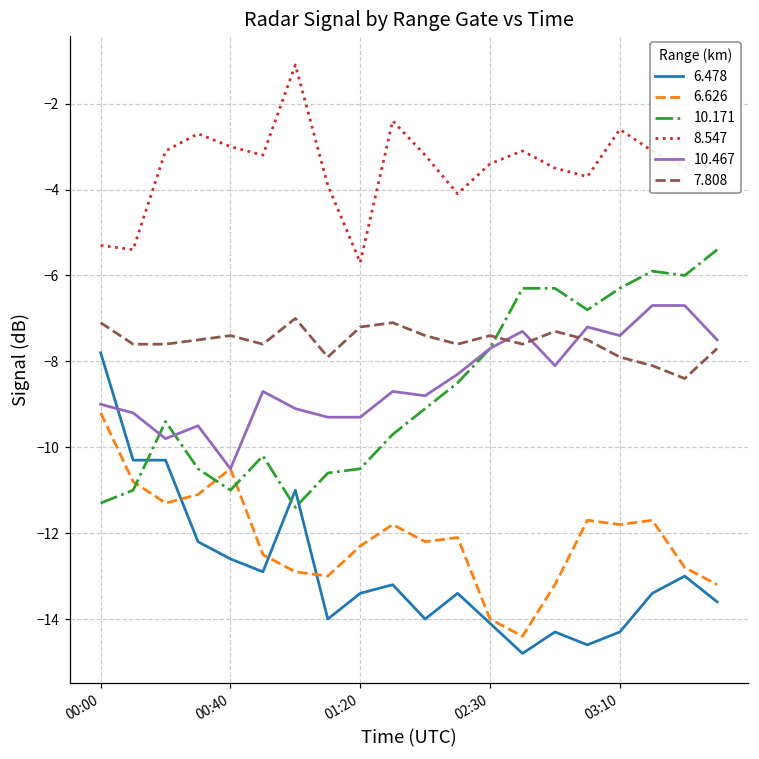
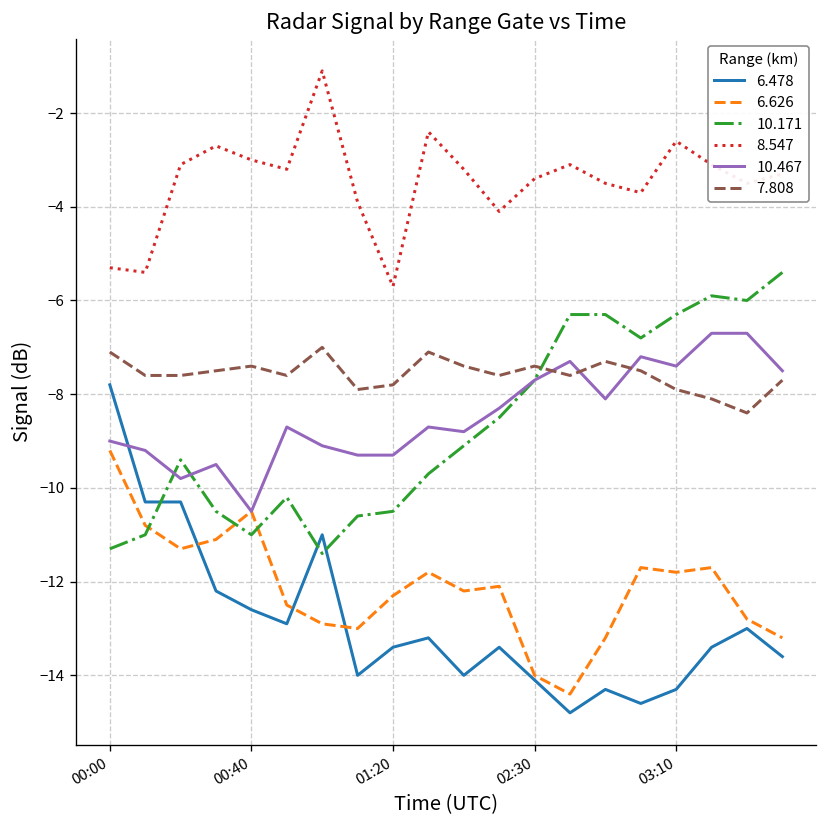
  {
    "6.478": {
      "00:00": -7.8,
      "00:40": -12.6,
      "01:20": -13.4,
      "02:30": -14.1,
      "03:10": -14.3
    },
    "6.626": {
      "00:00": -9.2,
      "01:20": -12.3,
      "02:30": -14.0,
      "03:10": -11.8
    },
    "10.171": {
      "00:00": -11.3,
      "00:40": -11.0,
      "01:20": -10.5,
      "03:10": -6.3
    },
    "8.547": {
      "00:00": -5.3,
      "00:40": -3.0,
      "01:20": -5.7,
      "02:30": -3.4,
      "03:10": -2.6
    },
    "10.467": {
      "00:00": -9.0,
      "01:20": -9.3,
      "03:10": -7.4
    },
    "7.808": {
      "00:00": -7.1,
      "00:40": -7.4,
-     "01:20": -7.2,
+     "01:20": -7.8,
      "02:30": -7.4,
      "03:10": -7.9
    }
  }
